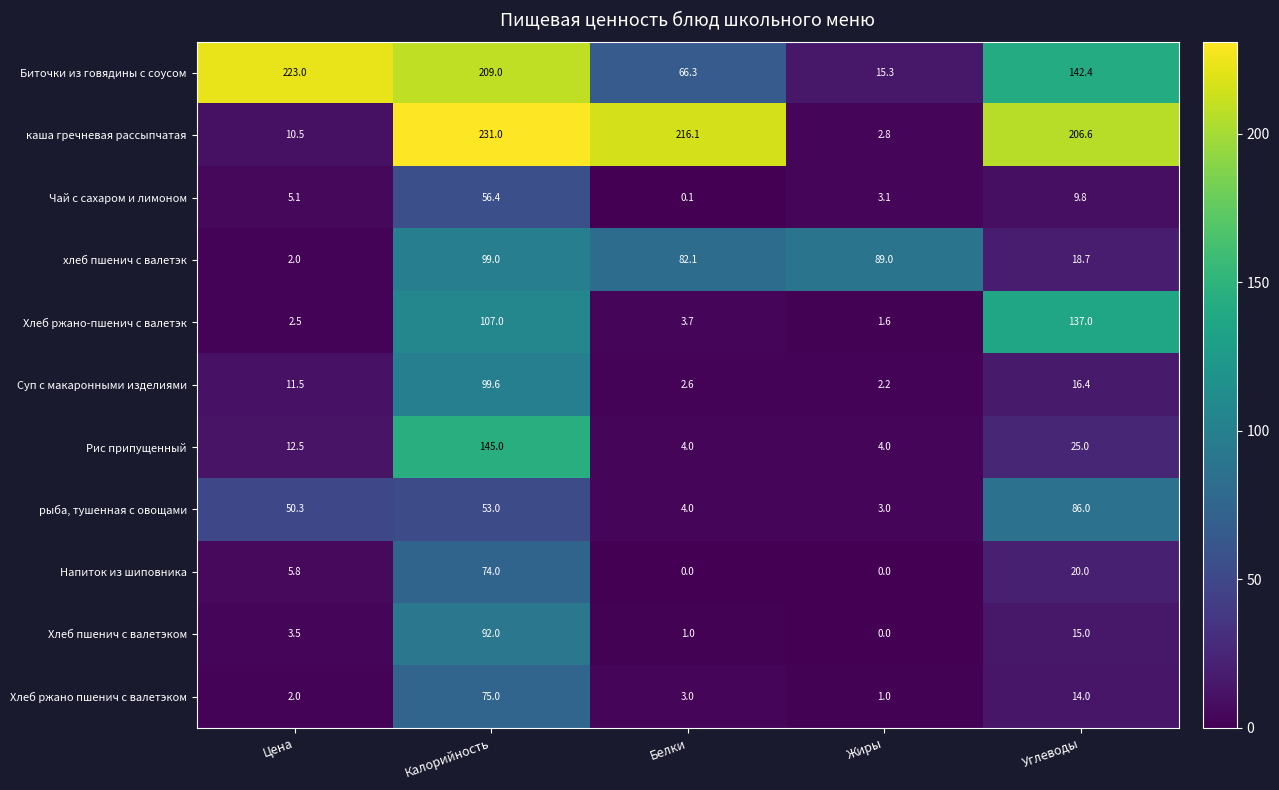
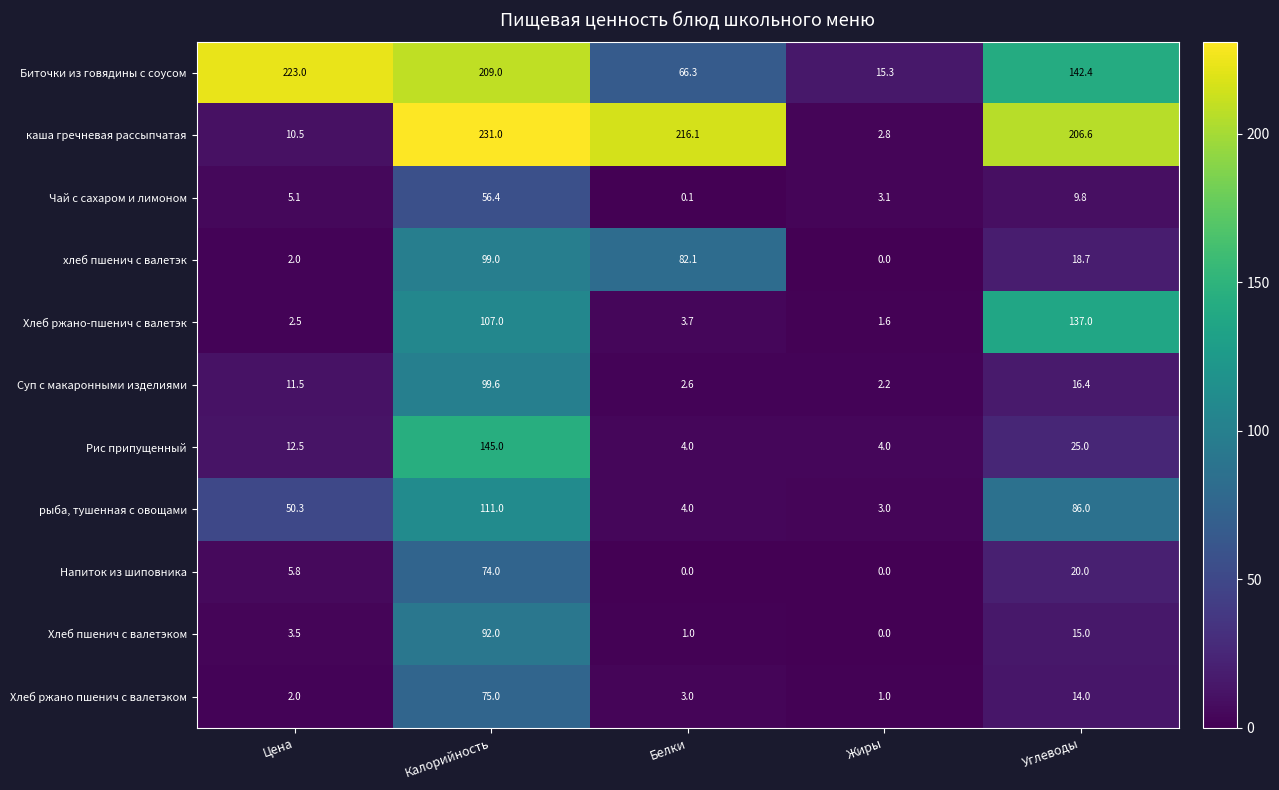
  {
    "Биточки из говядины с соусом": {
      "Цена": 223.0,
      "Калорийность": 209.0,
      "Белки": 66.3,
      "Жиры": 15.3,
      "Углеводы": 142.4
    },
    "каша гречневая рассыпчатая": {
      "Цена": 10.5,
      "Калорийность": 231.0,
      "Белки": 216.1,
      "Жиры": 2.8,
      "Углеводы": 206.6
    },
    "Чай с сахаром и лимоном": {
      "Цена": 5.1,
      "Калорийность": 56.4,
      "Белки": 0.1,
      "Жиры": 3.1,
      "Углеводы": 9.8
    },
    "хлеб пшенич с валетэк": {
      "Цена": 2.0,
      "Калорийность": 99.0,
      "Белки": 82.1,
-     "Жиры": 89.0,
+     "Жиры": 0.0,
      "Углеводы": 18.7
    },
    "Хлеб ржано-пшенич с валетэк": {
      "Цена": 2.5,
      "Калорийность": 107.0,
      "Белки": 3.7,
      "Жиры": 1.6,
      "Углеводы": 137.0
    },
    "Суп с макаронными изделиями": {
      "Цена": 11.5,
      "Калорийность": 99.6,
      "Белки": 2.6,
      "Жиры": 2.2,
      "Углеводы": 16.4
    },
    "Рис припущенный": {
      "Цена": 12.5,
      "Калорийность": 145.0,
      "Белки": 4.0,
      "Жиры": 4.0,
      "Углеводы": 25.0
    },
    "рыба, тушенная с овощами": {
      "Цена": 50.3,
-     "Калорийность": 53.0,
+     "Калорийность": 111.0,
      "Белки": 4.0,
      "Жиры": 3.0,
      "Углеводы": 86.0
    },
    "Напиток из шиповника": {
      "Цена": 5.8,
      "Калорийность": 74.0,
      "Белки": 0.0,
      "Жиры": 0.0,
      "Углеводы": 20.0
    },
    "Хлеб пшенич с валетэком": {
      "Цена": 3.5,
      "Калорийность": 92.0,
      "Белки": 1.0,
      "Жиры": 0.0,
      "Углеводы": 15.0
    },
    "Хлеб ржано пшенич с валетэком": {
      "Цена": 2.0,
      "Калорийность": 75.0,
      "Белки": 3.0,
      "Жиры": 1.0,
      "Углеводы": 14.0
    }
  }
